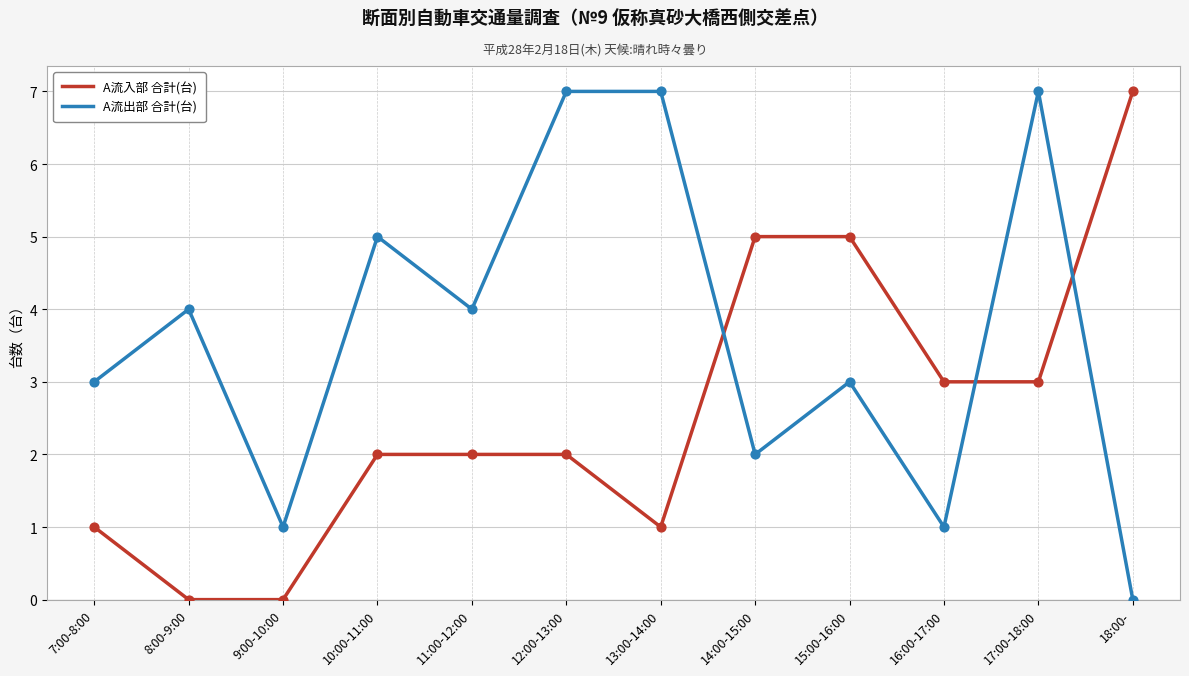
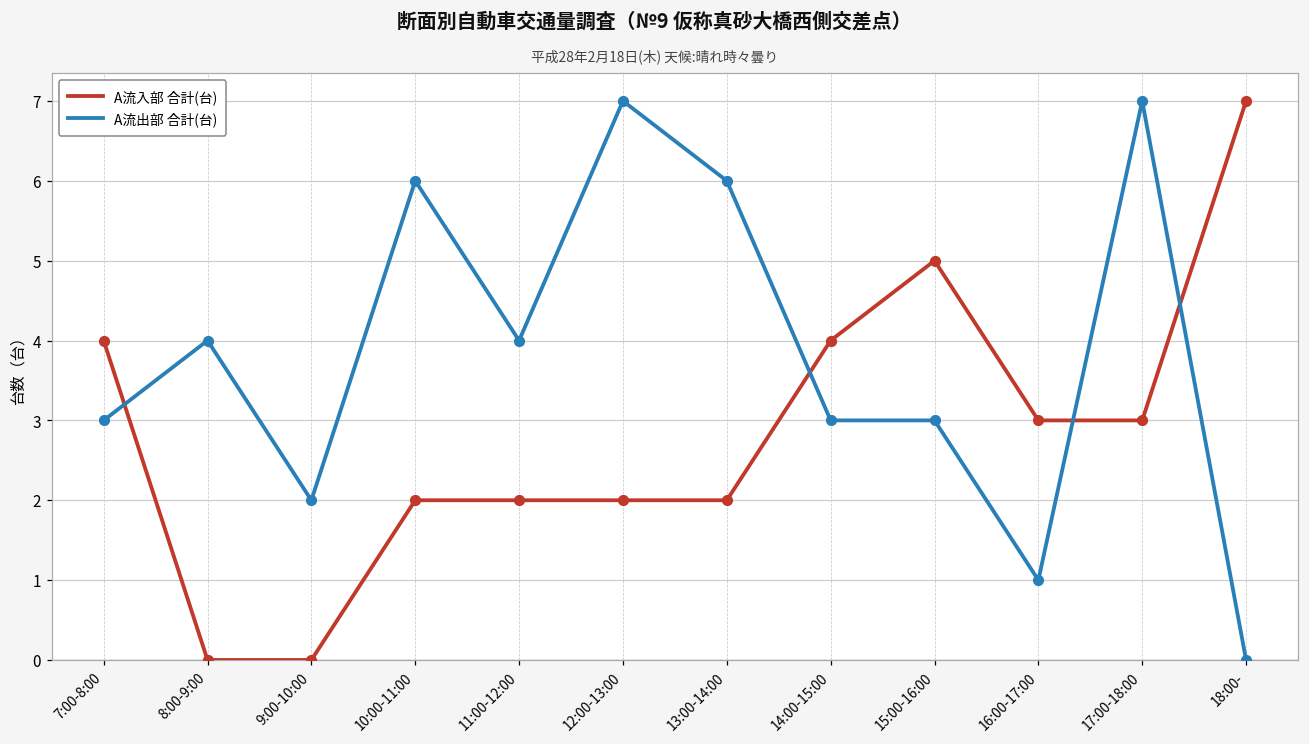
  {
    "A流入部 合計(台)": {
-     "7:00-8:00": 1,
+     "7:00-8:00": 4,
      "8:00-9:00": 0,
      "9:00-10:00": 0,
      "10:00-11:00": 2,
      "11:00-12:00": 2,
      "12:00-13:00": 2,
-     "13:00-14:00": 1,
-     "14:00-15:00": 5,
+     "13:00-14:00": 2,
+     "14:00-15:00": 4,
      "15:00-16:00": 5,
      "16:00-17:00": 3,
      "17:00-18:00": 3,
      "18:00-": 7
    },
    "A流出部 合計(台)": {
      "7:00-8:00": 3,
      "8:00-9:00": 4,
-     "9:00-10:00": 1,
-     "10:00-11:00": 5,
+     "9:00-10:00": 2,
+     "10:00-11:00": 6,
      "11:00-12:00": 4,
      "12:00-13:00": 7,
-     "13:00-14:00": 7,
-     "14:00-15:00": 2,
+     "13:00-14:00": 6,
+     "14:00-15:00": 3,
      "15:00-16:00": 3,
      "16:00-17:00": 1,
      "17:00-18:00": 7,
      "18:00-": 0
    }
  }
